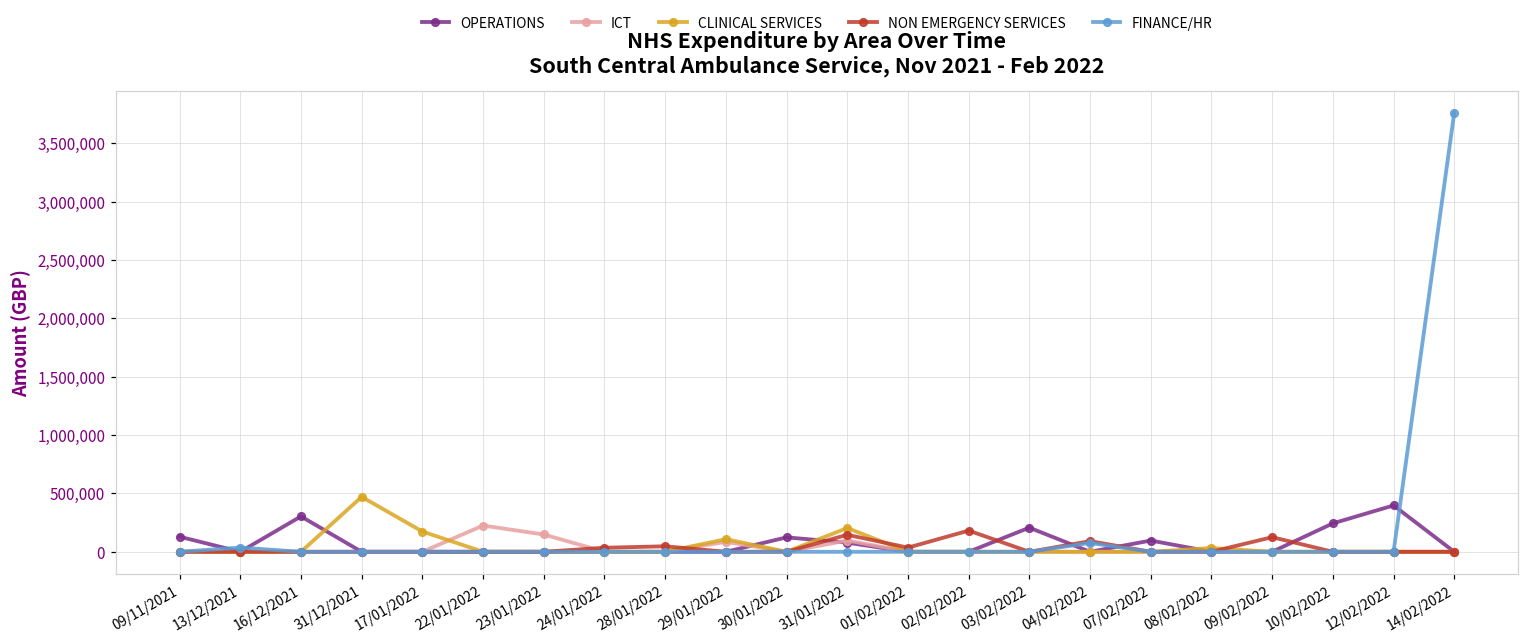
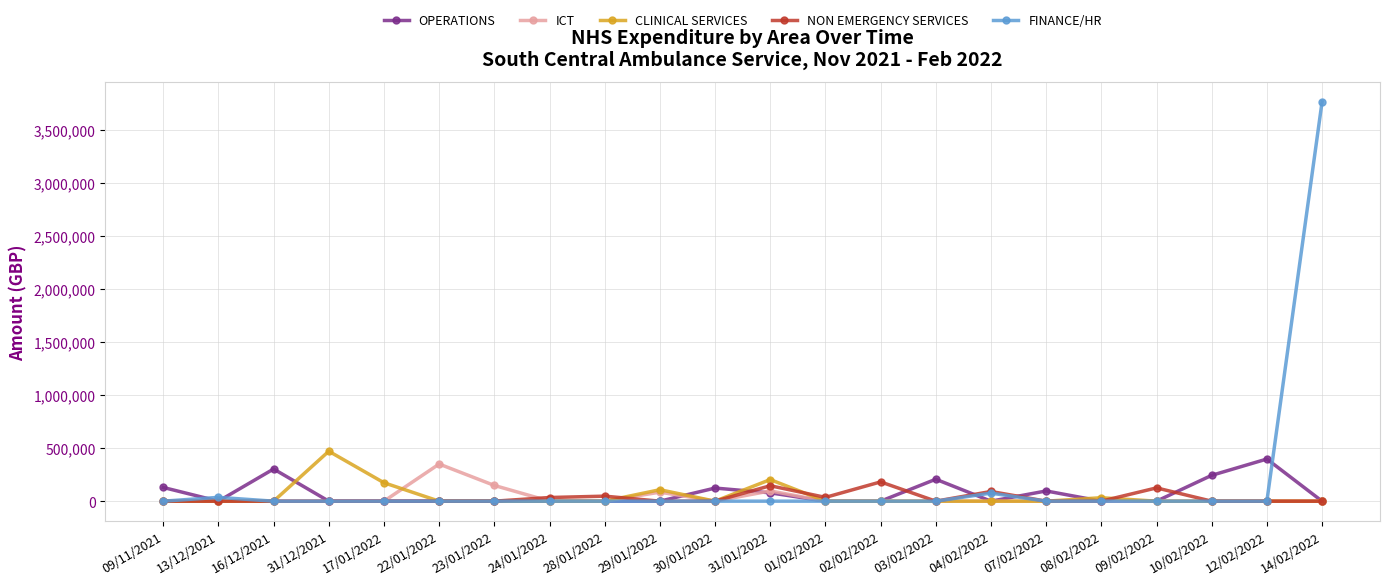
  {
    "OPERATIONS": {
      "09/11/2021": "130,000",
      "16/12/2021": "300,000",
      "30/01/2022": "120,000",
      "03/02/2022": "210,000",
      "07/02/2022": "100,000",
      "10/02/2022": "240,000",
      "12/02/2022": "400,000"
    },
    "ICT": {
-     "22/01/2022": "220,000",
+     "22/01/2022": "350,000",
      "23/01/2022": "150,000"
    },
    "CLINICAL SERVICES": {
      "31/12/2021": "470,000",
      "17/01/2022": "170,000",
      "31/01/2022": "200,000",
      "08/02/2022": "30,000"
    },
    "NON EMERGENCY SERVICES": {
      "24/01/2022": "30,000",
      "28/01/2022": "50,000",
      "31/01/2022": "150,000",
      "01/02/2022": "40,000",
      "02/02/2022": "180,000",
      "09/02/2022": "130,000"
    },
    "FINANCE/HR": {
      "13/12/2021": "40,000",
      "31/01/2022": "0",
      "14/02/2022": "3,760,000"
    }
  }
